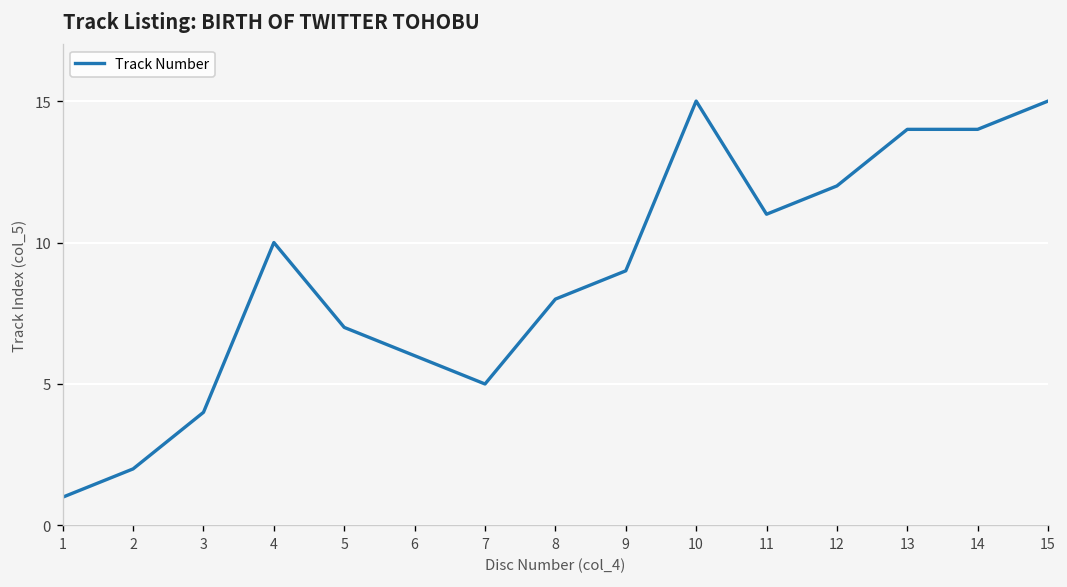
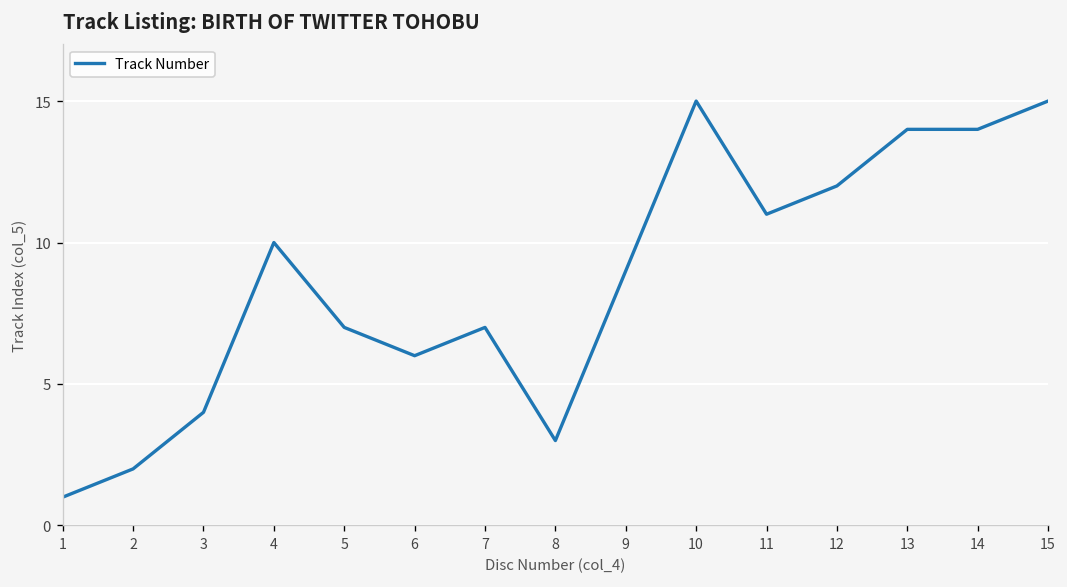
  {
    "1": 1,
    "2": 2,
    "3": 4,
    "4": 10,
    "5": 7,
    "6": 6,
-   "7": 5,
-   "8": 8,
+   "7": 7,
+   "8": 3,
    "9": 9,
    "10": 15,
    "11": 11,
    "12": 12,
    "13": 14,
    "14": 14,
    "15": 15
  }
